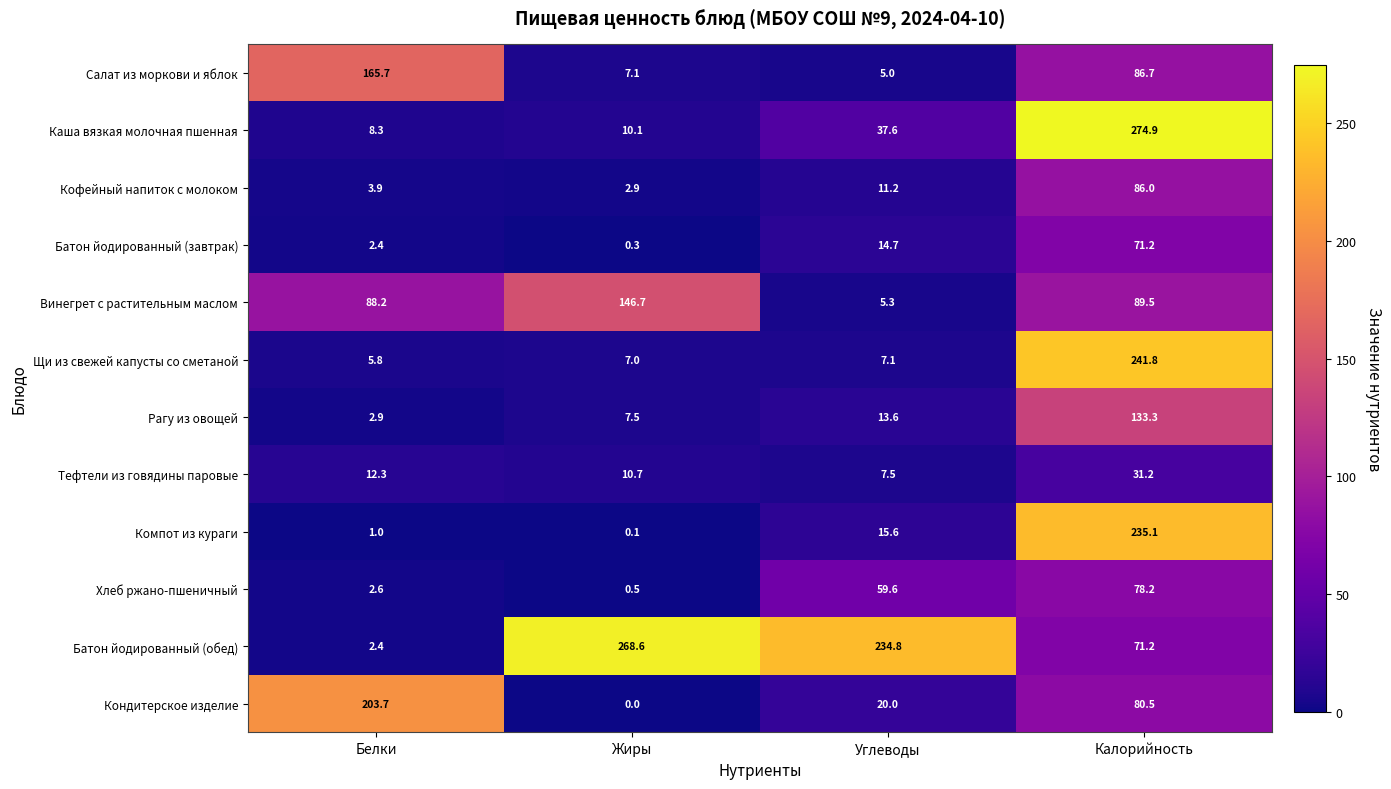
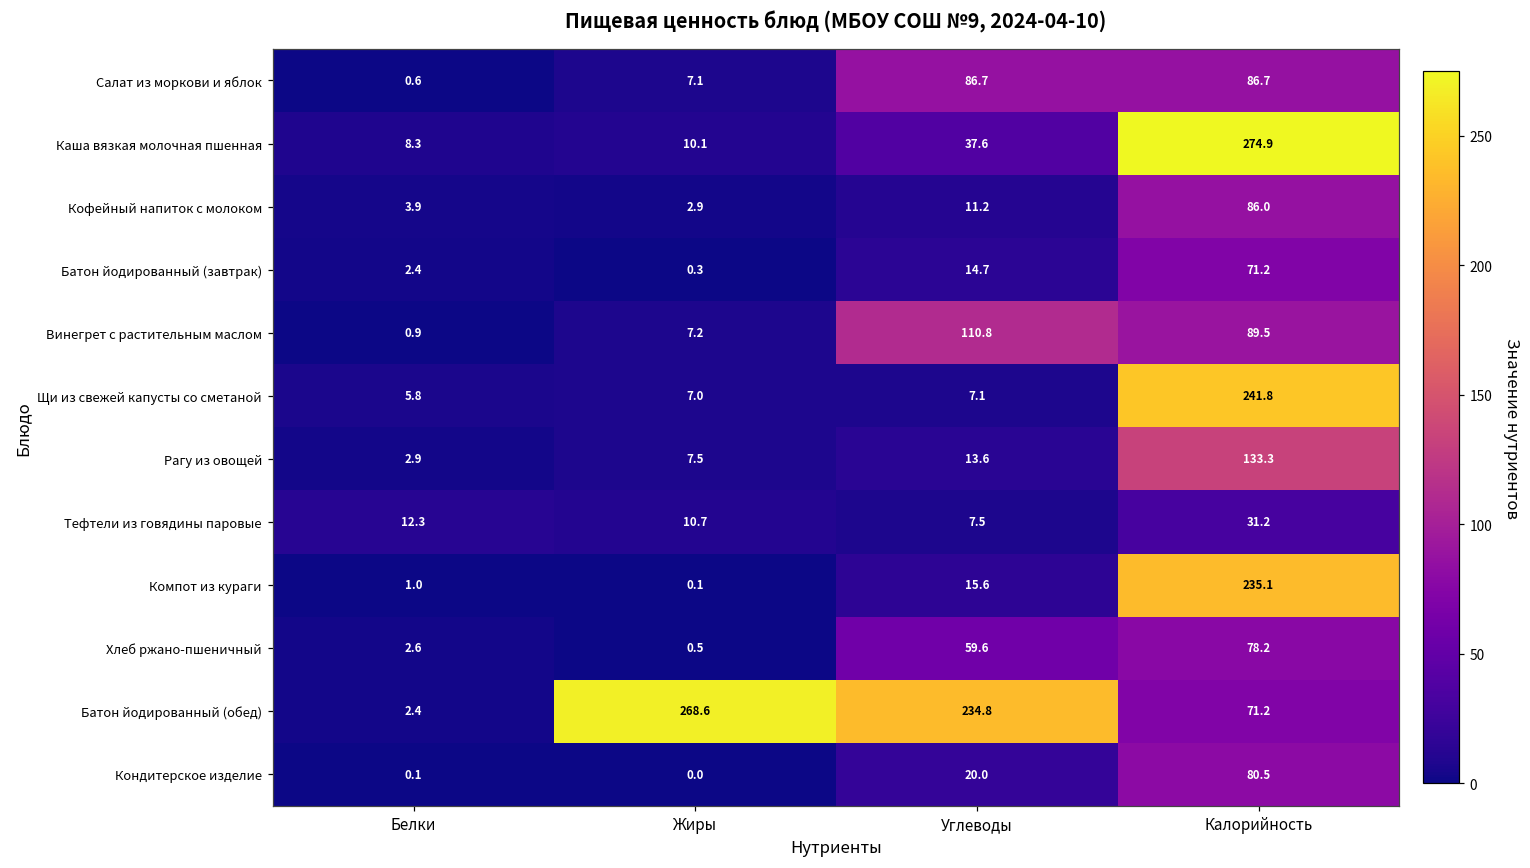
  {
    "Салат из моркови и яблок": {
-     "Белки": 165.7,
+     "Белки": 0.6,
      "Жиры": 7.1,
-     "Углеводы": 5.0,
+     "Углеводы": 86.7,
      "Калорийность": 86.7
    },
    "Каша вязкая молочная пшенная": {
      "Белки": 8.3,
      "Жиры": 10.1,
      "Углеводы": 37.6,
      "Калорийность": 274.9
    },
    "Кофейный напиток с молоком": {
      "Белки": 3.9,
      "Жиры": 2.9,
      "Углеводы": 11.2,
      "Калорийность": 86.0
    },
    "Батон йодированный (завтрак)": {
      "Белки": 2.4,
      "Жиры": 0.3,
      "Углеводы": 14.7,
      "Калорийность": 71.2
    },
    "Винегрет с растительным маслом": {
-     "Белки": 88.2,
-     "Жиры": 146.7,
-     "Углеводы": 5.3,
+     "Белки": 0.9,
+     "Жиры": 7.2,
+     "Углеводы": 110.8,
      "Калорийность": 89.5
    },
    "Щи из свежей капусты со сметаной": {
      "Белки": 5.8,
      "Жиры": 7.0,
      "Углеводы": 7.1,
      "Калорийность": 241.8
    },
    "Рагу из овощей": {
      "Белки": 2.9,
      "Жиры": 7.5,
      "Углеводы": 13.6,
      "Калорийность": 133.3
    },
    "Тефтели из говядины паровые": {
      "Белки": 12.3,
      "Жиры": 10.7,
      "Углеводы": 7.5,
      "Калорийность": 31.2
    },
    "Компот из кураги": {
      "Белки": 1.0,
      "Жиры": 0.1,
      "Углеводы": 15.6,
      "Калорийность": 235.1
    },
    "Хлеб ржано-пшеничный": {
      "Белки": 2.6,
      "Жиры": 0.5,
      "Углеводы": 59.6,
      "Калорийность": 78.2
    },
    "Батон йодированный (обед)": {
      "Белки": 2.4,
      "Жиры": 268.6,
      "Углеводы": 234.8,
      "Калорийность": 71.2
    },
    "Кондитерское изделие": {
-     "Белки": 203.7,
+     "Белки": 0.1,
      "Жиры": 0.0,
      "Углеводы": 20.0,
      "Калорийность": 80.5
    }
  }
